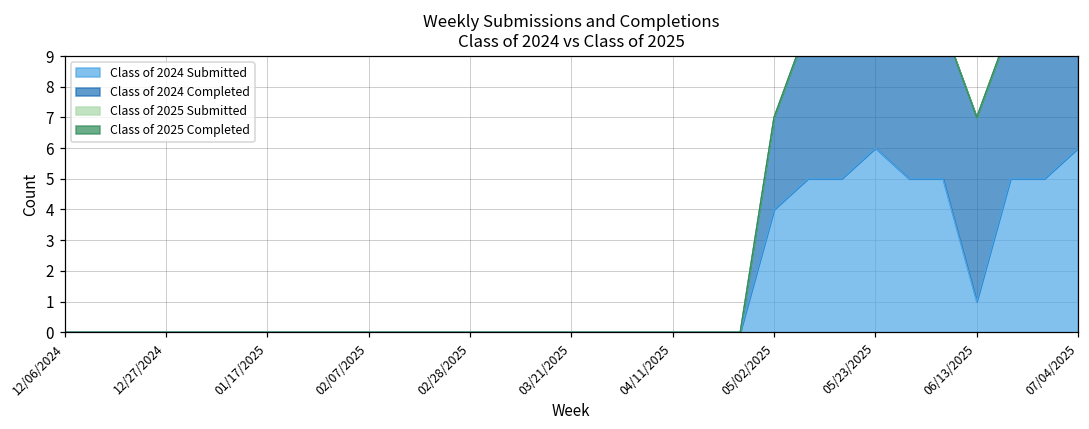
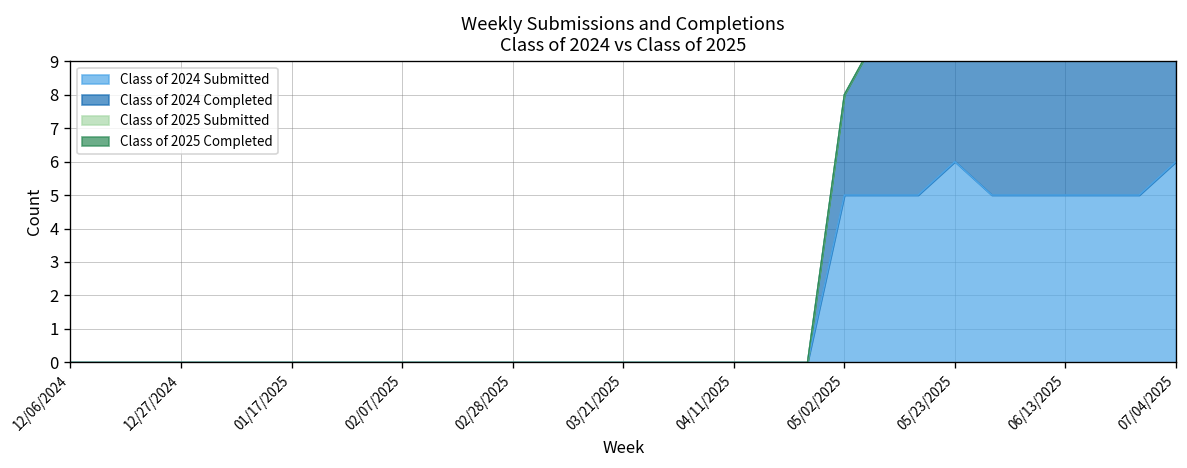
  {
    "Class of 2024 Submitted": {
-     "05/02/2025": 4,
+     "05/02/2025": 5,
      "05/23/2025": 6,
-     "06/13/2025": 1,
+     "06/13/2025": 5,
      "07/04/2025": 6
    }
  }
